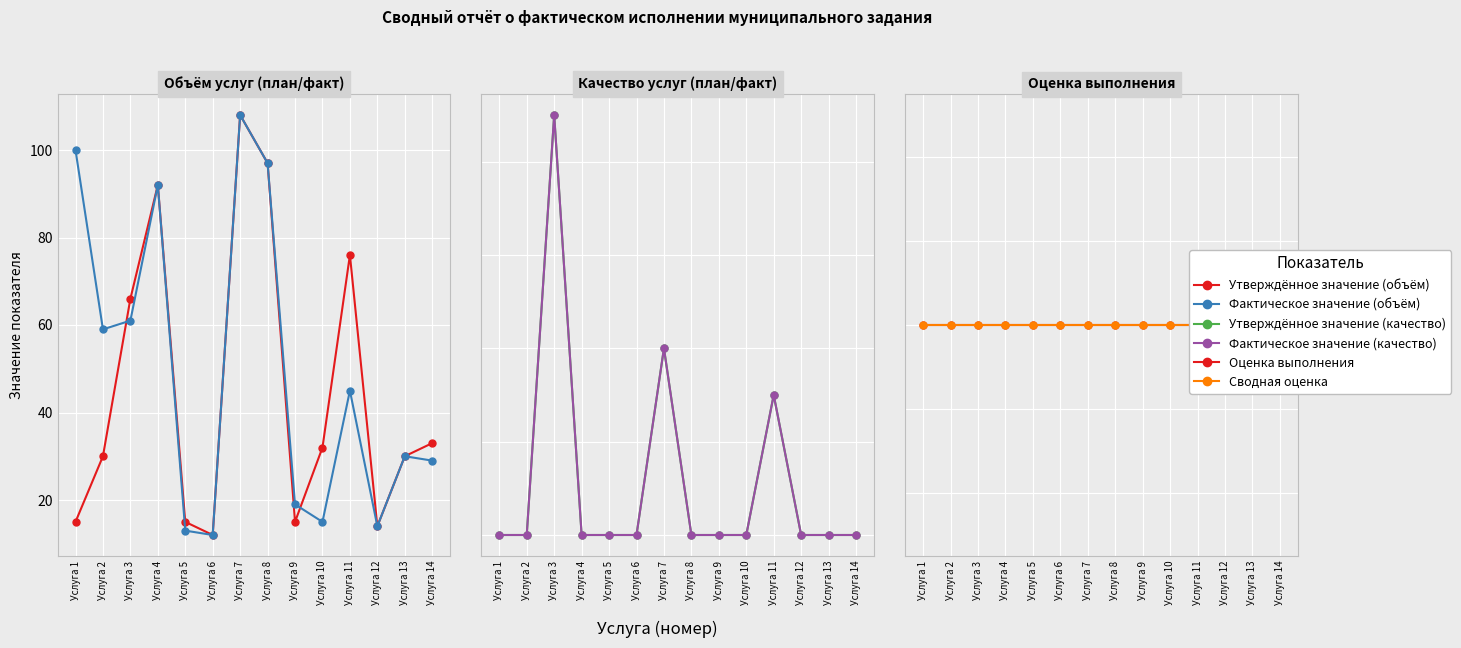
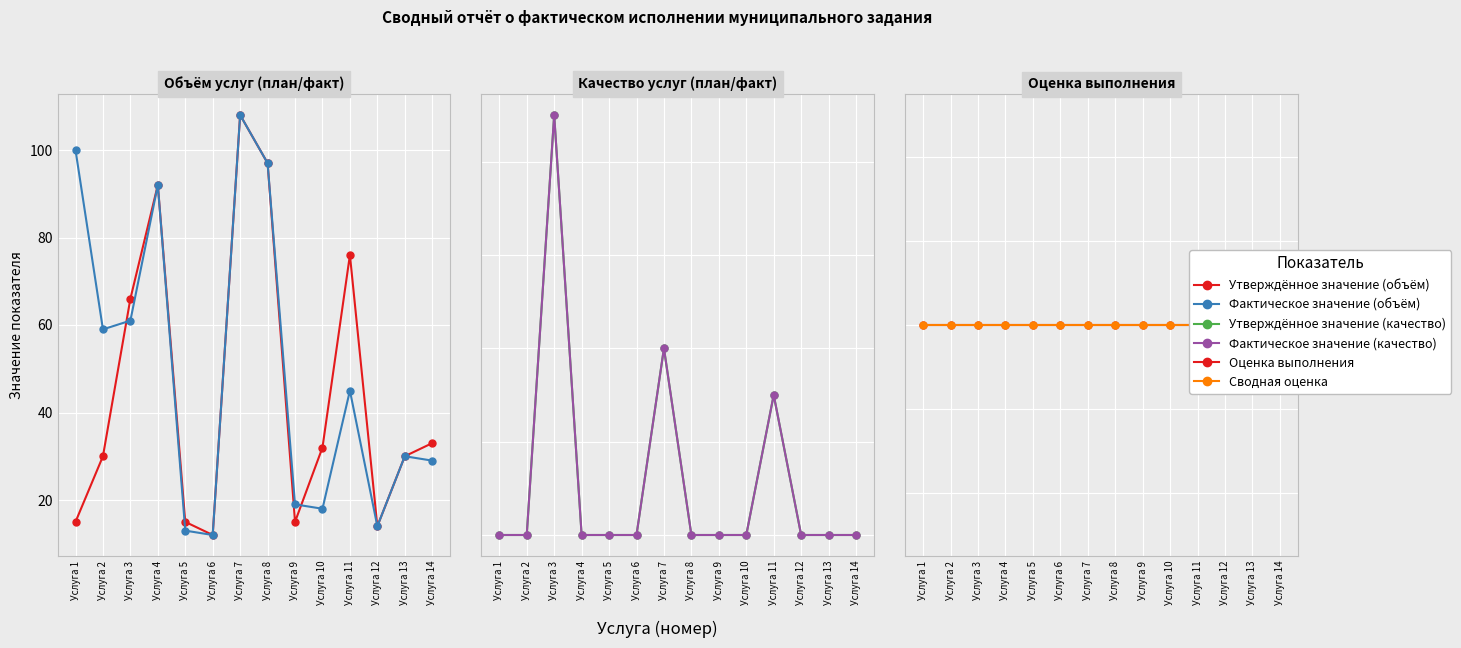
  {
    "Объём услуг (план/факт)": {
      "Утверждённое значение (объём)": {
        "Услуга 1": 15,
        "Услуга 2": 30,
        "Услуга 3": 66,
        "Услуга 5": 15,
        "Услуга 9": 15,
        "Услуга 10": 32,
        "Услуга 11": 76,
        "Услуга 14": 33
      },
      "Фактическое значение (объём)": {
        "Услуга 1": 100,
        "Услуга 2": 59,
        "Услуга 3": 61,
        "Услуга 5": 13,
        "Услуга 9": 19,
-       "Услуга 10": 15,
+       "Услуга 10": 18,
        "Услуга 11": 45,
        "Услуга 14": 29
      }
    }
  }
